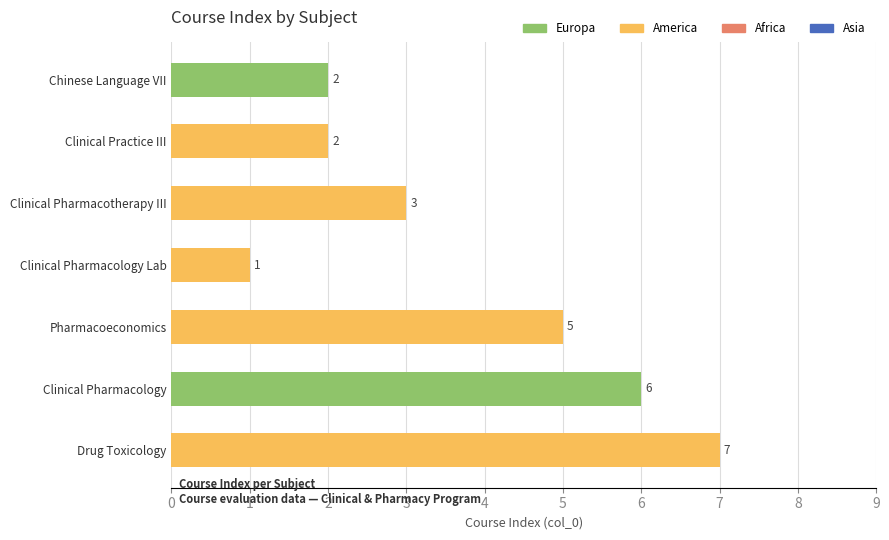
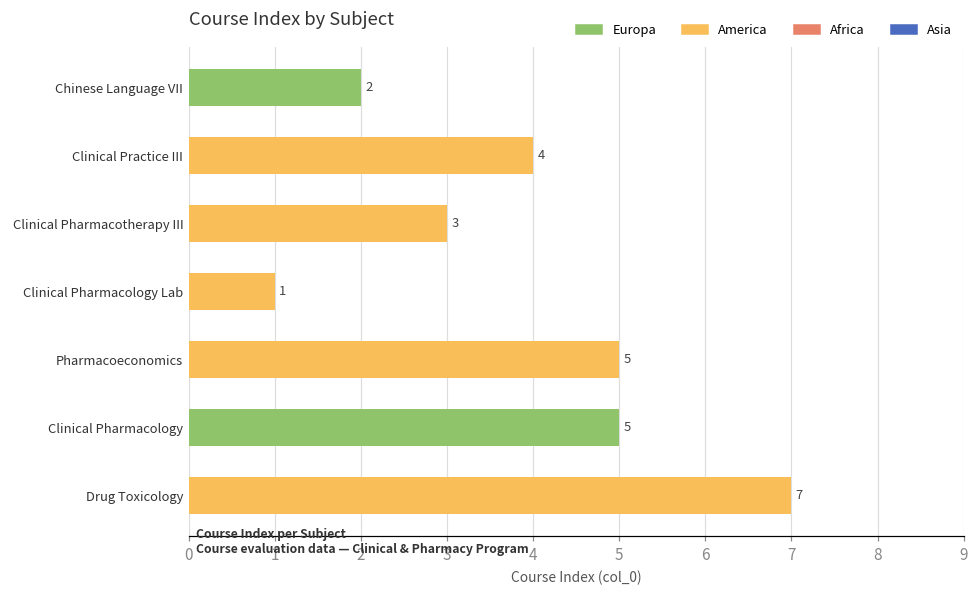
  {
    "Chinese Language VII": 2,
-   "Clinical Practice III": 2,
+   "Clinical Practice III": 4,
    "Clinical Pharmacotherapy III": 3,
    "Clinical Pharmacology Lab": 1,
    "Pharmacoeconomics": 5,
-   "Clinical Pharmacology": 6,
+   "Clinical Pharmacology": 5,
    "Drug Toxicology": 7
  }
